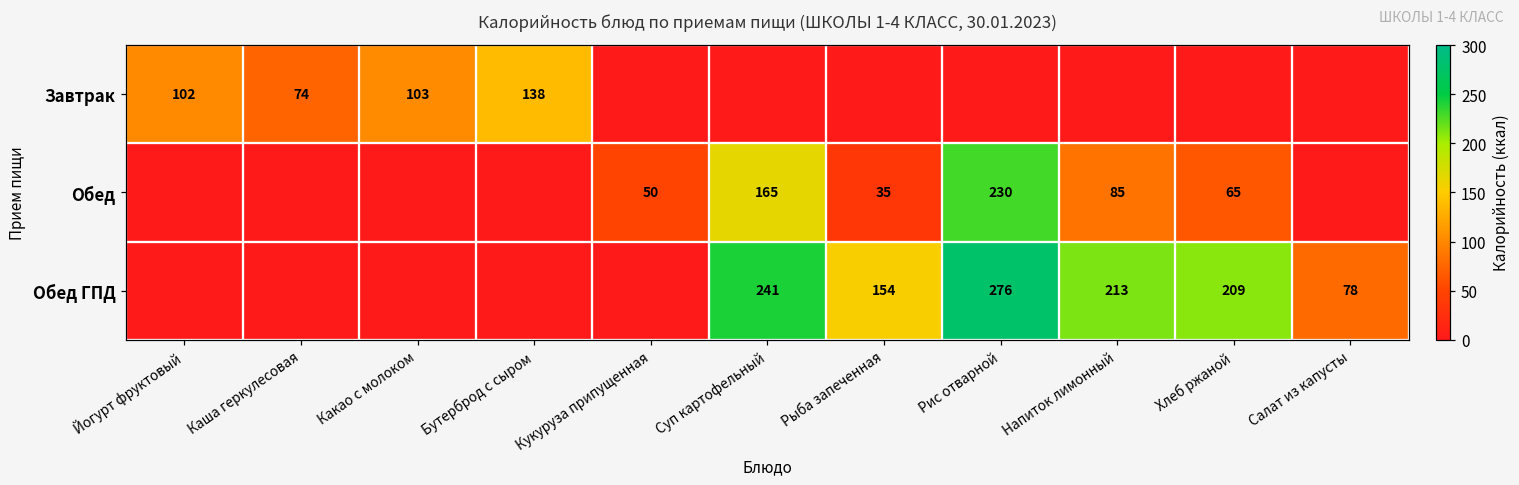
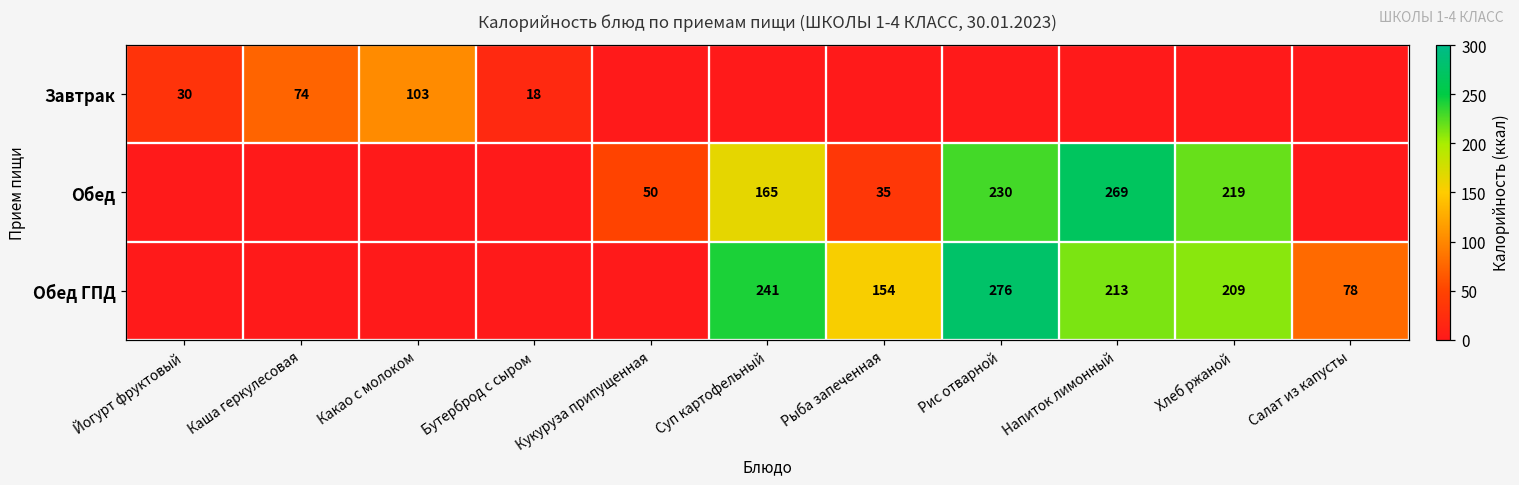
  {
    "Завтрак": {
-     "Йогурт фруктовый": 102,
+     "Йогурт фруктовый": 30,
      "Каша геркулесовая": 74,
      "Какао с молоком": 103,
-     "Бутерброд с сыром": 138
+     "Бутерброд с сыром": 18
    },
    "Обед": {
      "Кукуруза припущенная": 50,
      "Суп картофельный": 165,
      "Рыба запеченная": 35,
      "Рис отварной": 230,
-     "Напиток лимонный": 85,
-     "Хлеб ржаной": 65
+     "Напиток лимонный": 269,
+     "Хлеб ржаной": 219
    },
    "Обед ГПД": {
      "Суп картофельный": 241,
      "Рыба запеченная": 154,
      "Рис отварной": 276,
      "Напиток лимонный": 213,
      "Хлеб ржаной": 209,
      "Салат из капусты": 78
    }
  }
